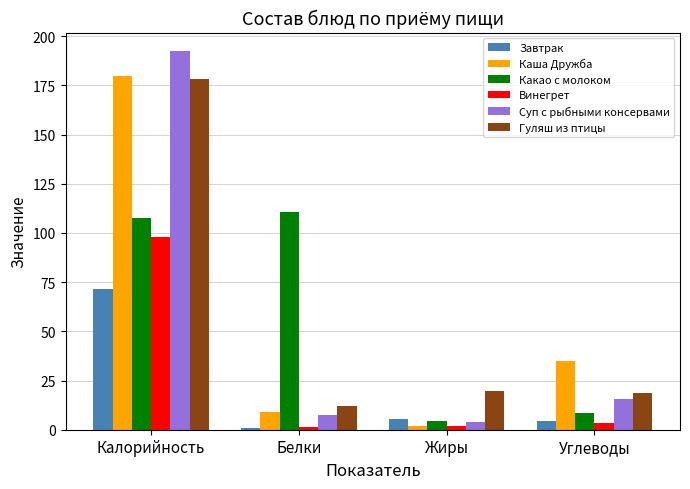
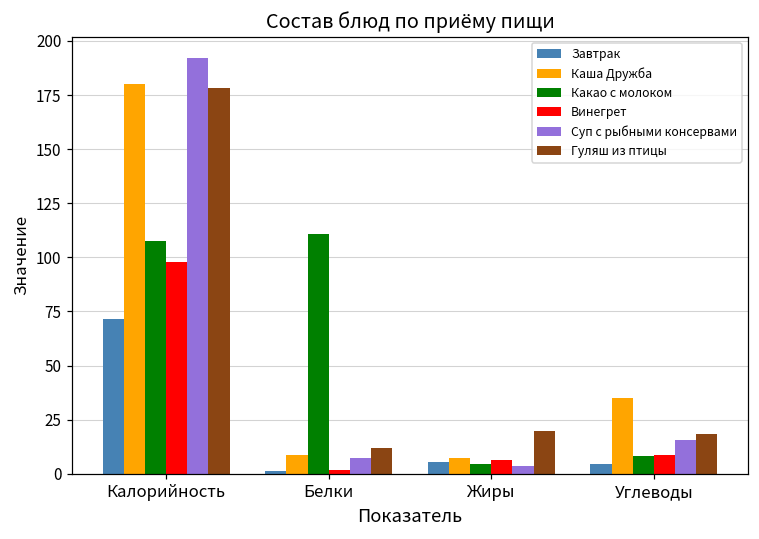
  {
    "Завтрак": {
      "Калорийность": 72,
      "Жиры": 5,
      "Углеводы": 5
    },
    "Каша Дружба": {
      "Калорийность": 180,
      "Белки": 9,
-     "Жиры": 2,
+     "Жиры": 7,
      "Углеводы": 35
    },
    "Какао с молоком": {
      "Калорийность": 108,
      "Белки": 111,
      "Жиры": 4,
      "Углеводы": 8
    },
    "Винегрет": {
      "Калорийность": 98,
      "Белки": 2,
-     "Жиры": 2,
-     "Углеводы": 3
+     "Жиры": 6,
+     "Углеводы": 9
    },
    "Суп с рыбными консервами": {
      "Калорийность": 192,
      "Белки": 8,
      "Жиры": 4,
      "Углеводы": 15
    },
    "Гуляш из птицы": {
      "Калорийность": 178,
      "Белки": 12,
      "Жиры": 20,
      "Углеводы": 18
    }
  }
